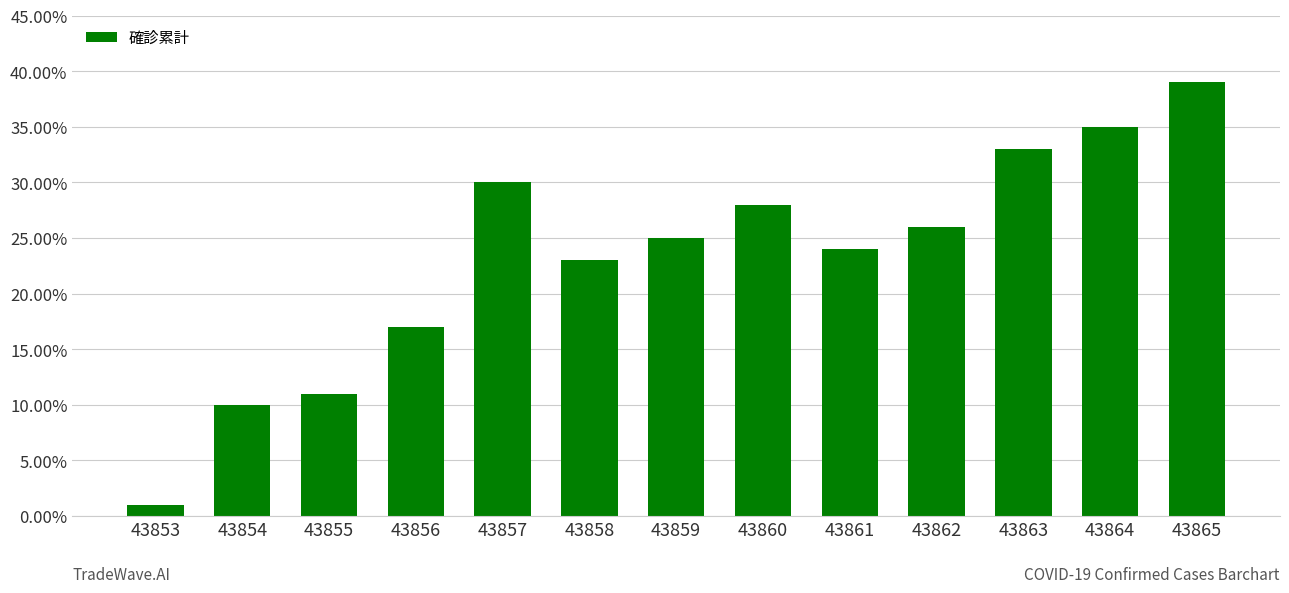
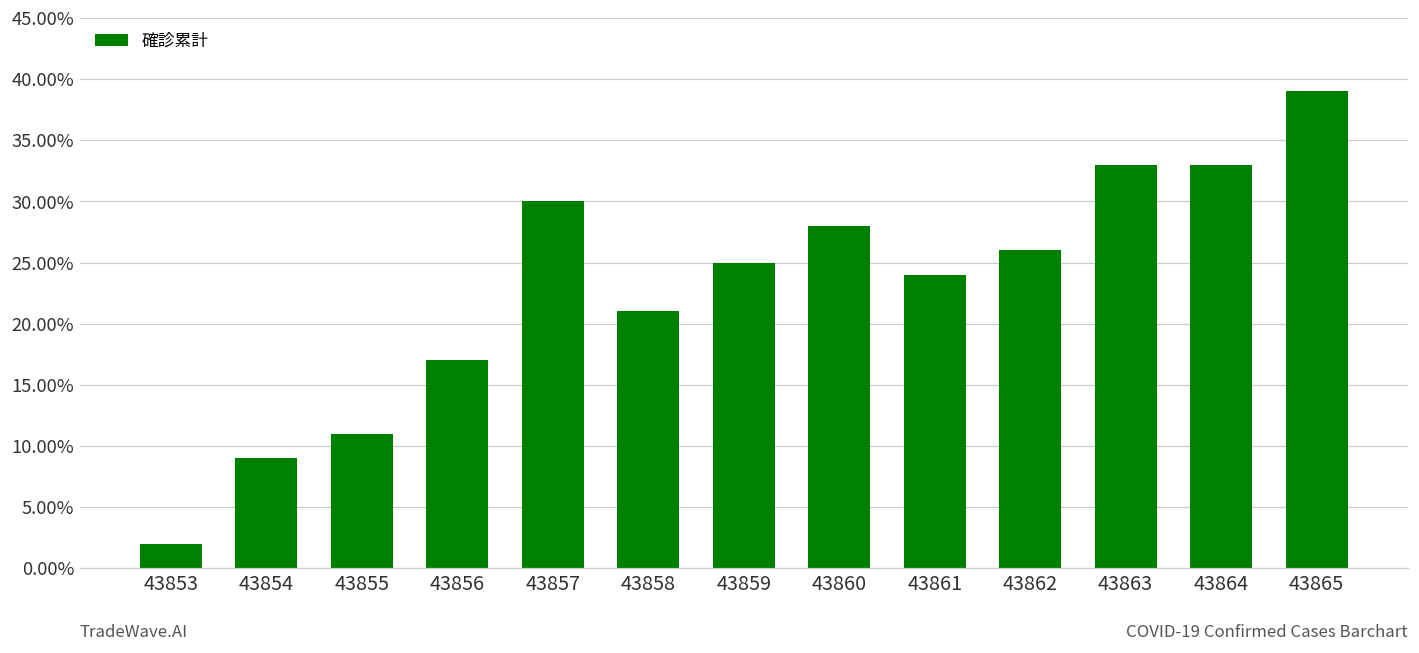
  {
-   "43853": "1%",
-   "43854": "10%",
+   "43853": "2%",
+   "43854": "9%",
    "43855": "11%",
    "43856": "17%",
    "43857": "30%",
-   "43858": "23%",
+   "43858": "21%",
    "43859": "25%",
    "43860": "28%",
    "43861": "24%",
    "43862": "26%",
    "43863": "33%",
-   "43864": "35%",
+   "43864": "33%",
    "43865": "39%"
  }
